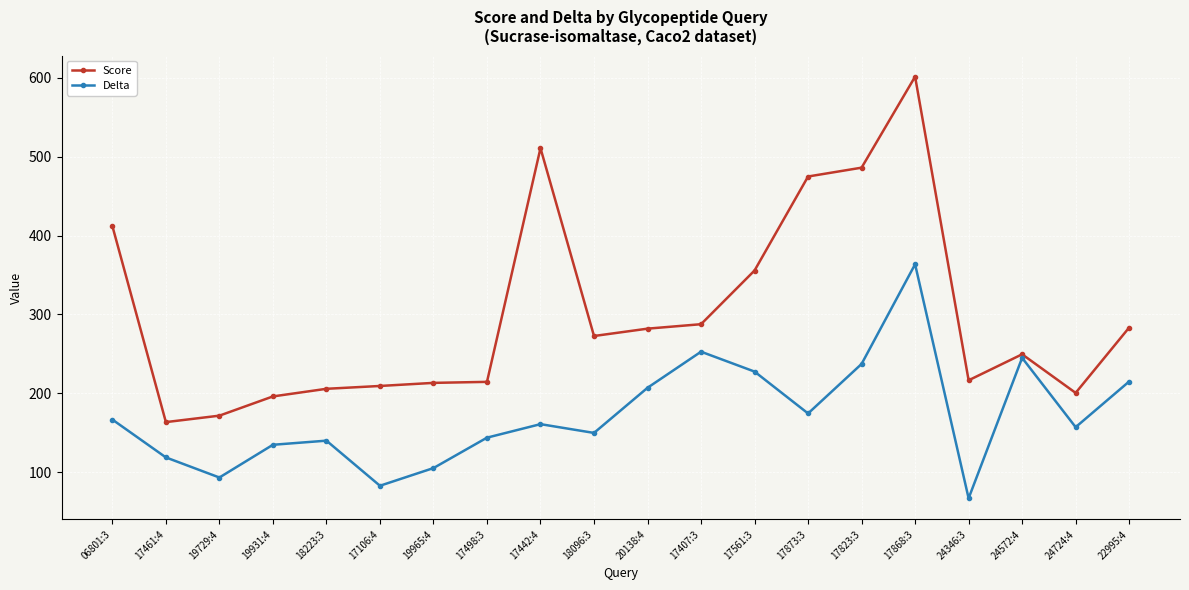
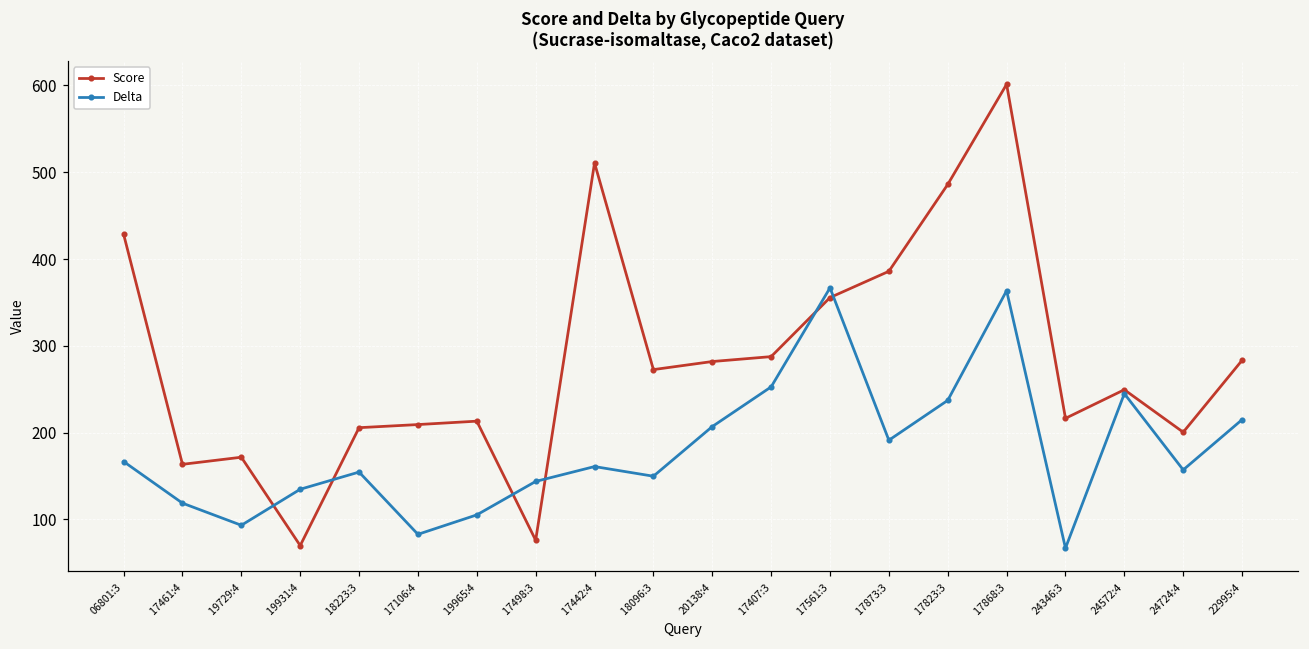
  {
    "Score": {
-     "06801:3": 410,
+     "06801:3": 430,
      "17461:4": 160,
      "19729:4": 170,
-     "19931:4": 200,
+     "19931:4": 70,
      "18223:3": 210,
      "17106:4": 210,
      "19965:4": 210,
-     "17498:3": 210,
+     "17498:3": 80,
      "17442:4": 510,
      "18096:3": 270,
      "20138:4": 280,
      "17407:3": 290,
      "17561:3": 360,
-     "17873:3": 470,
+     "17873:3": 390,
      "17823:3": 490,
      "17868:3": 600,
      "24346:3": 220,
      "24572:4": 250,
      "24724:4": 200,
      "22995:4": 280
    },
    "Delta": {
      "06801:3": 170,
      "17461:4": 120,
      "19729:4": 90,
      "19931:4": 130,
-     "18223:3": 140,
+     "18223:3": 150,
      "17106:4": 80,
      "19965:4": 110,
      "17498:3": 140,
      "17442:4": 160,
      "18096:3": 150,
      "20138:4": 210,
      "17407:3": 250,
-     "17561:3": 230,
-     "17873:3": 170,
+     "17561:3": 370,
+     "17873:3": 190,
      "17823:3": 240,
      "17868:3": 360,
      "24346:3": 70,
      "24572:4": 240,
      "24724:4": 160,
      "22995:4": 210
    }
  }
